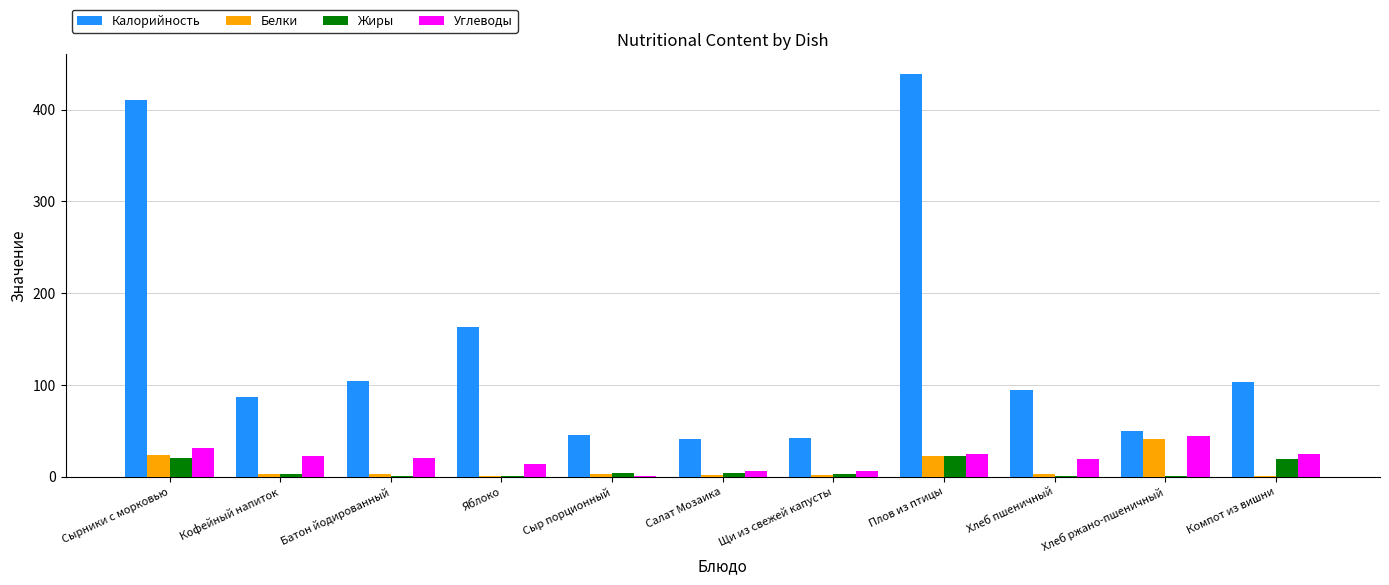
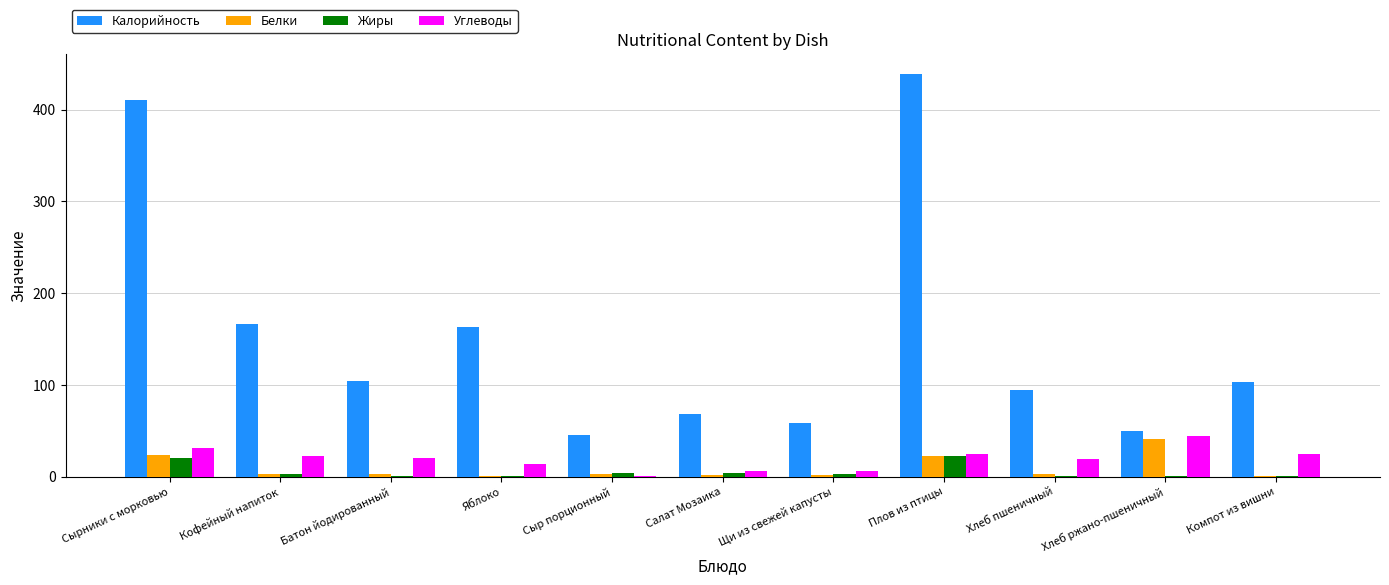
  {
    "Калорийность": {
      "Сырники с морковью": 410,
-     "Кофейный напиток": 90,
+     "Кофейный напиток": 170,
      "Батон йодированный": 100,
      "Яблоко": 160,
      "Сыр порционный": 50,
-     "Салат Мозаика": 40,
-     "Щи из свежей капусты": 40,
+     "Салат Мозаика": 70,
+     "Щи из свежей капусты": 60,
      "Плов из птицы": 440,
      "Хлеб пшеничный": 90,
      "Хлеб ржано-пшеничный": 50,
      "Компот из вишни": 100
    },
    "Белки": {
      "Сырники с морковью": 20,
      "Кофейный напиток": 0,
      "Батон йодированный": 0,
      "Сыр порционный": 0,
      "Плов из птицы": 20,
      "Хлеб пшеничный": 0,
      "Хлеб ржано-пшеничный": 40
    },
    "Жиры": {
      "Сырники с морковью": 20,
      "Сыр порционный": 0,
      "Салат Мозаика": 0,
      "Щи из свежей капусты": 0,
      "Плов из птицы": 20,
-     "Компот из вишни": 20
+     "Компот из вишни": 0
    },
    "Углеводы": {
      "Сырники с морковью": 30,
      "Кофейный напиток": 20,
      "Батон йодированный": 20,
      "Яблоко": 10,
      "Салат Мозаика": 10,
      "Щи из свежей капусты": 10,
      "Плов из птицы": 30,
      "Хлеб пшеничный": 20,
      "Хлеб ржано-пшеничный": 40,
      "Компот из вишни": 20
    }
  }
